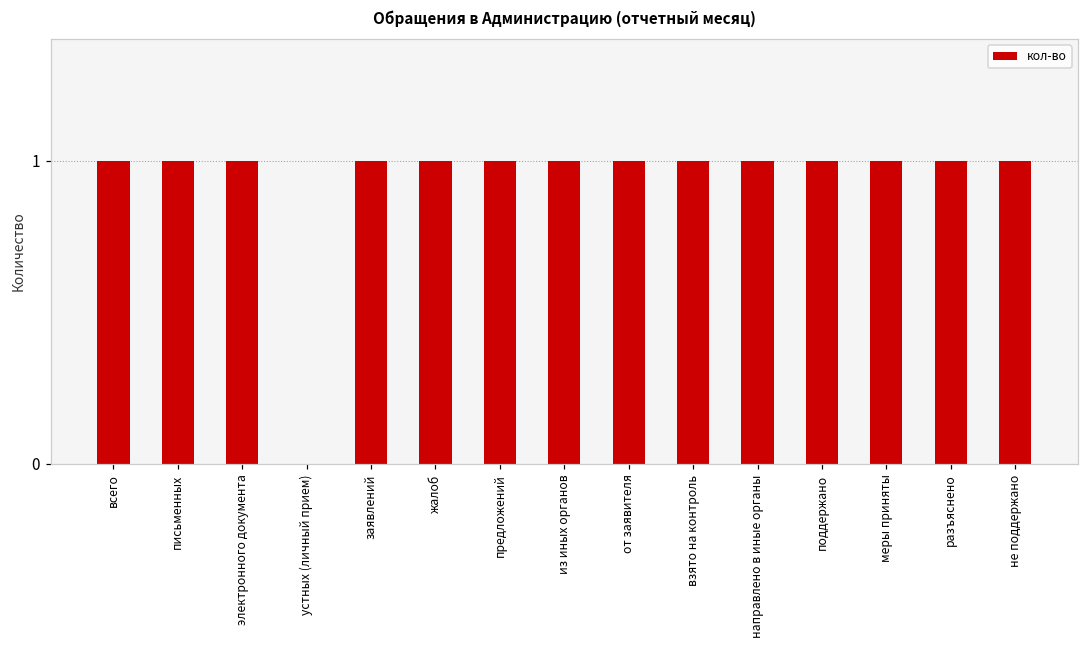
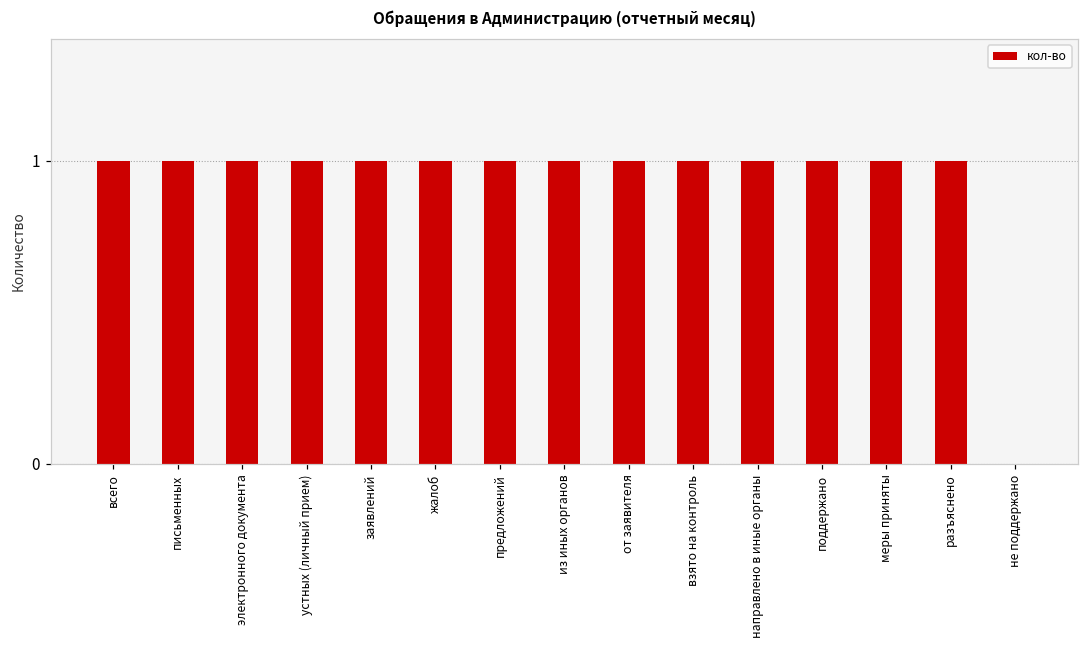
  {
    "всего": 1,
    "письменных": 1,
    "электронного документа": 1,
-   "устных (личный прием)": 0,
+   "устных (личный прием)": 1,
    "заявлений": 1,
    "жалоб": 1,
    "предложений": 1,
    "из иных органов": 1,
    "от заявителя": 1,
    "взято на контроль": 1,
    "направлено в иные органы": 1,
    "поддержано": 1,
    "меры приняты": 1,
    "разъяснено": 1,
-   "не поддержано": 1
+   "не поддержано": 0
  }
